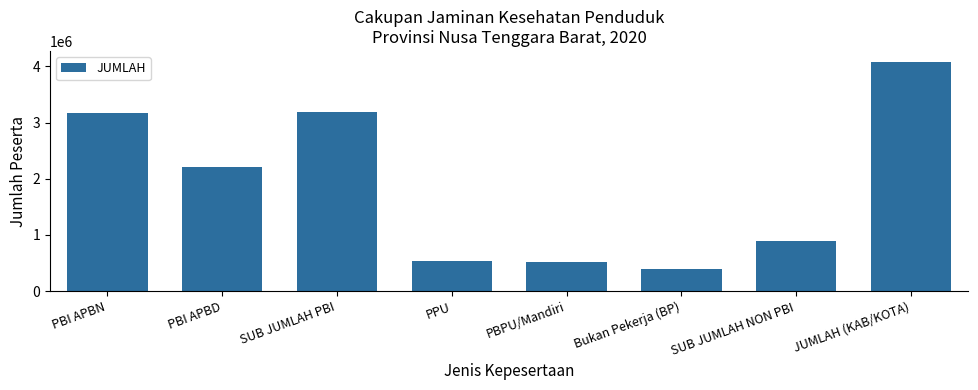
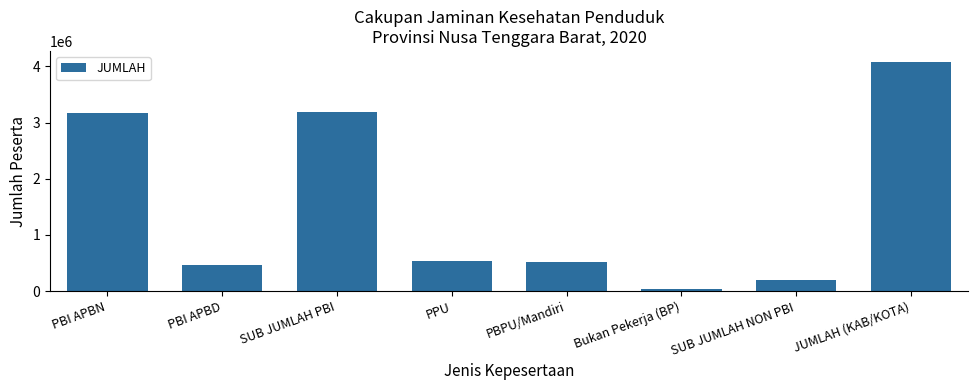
  {
    "PBI APBN": 3200000,
-   "PBI APBD": 2200000,
+   "PBI APBD": 500000,
    "SUB JUMLAH PBI": 3200000,
    "PPU": 500000,
    "PBPU/Mandiri": 500000,
-   "Bukan Pekerja (BP)": 400000,
-   "SUB JUMLAH NON PBI": 900000,
+   "Bukan Pekerja (BP)": 0,
+   "SUB JUMLAH NON PBI": 200000,
    "JUMLAH (KAB/KOTA)": 4100000
  }
